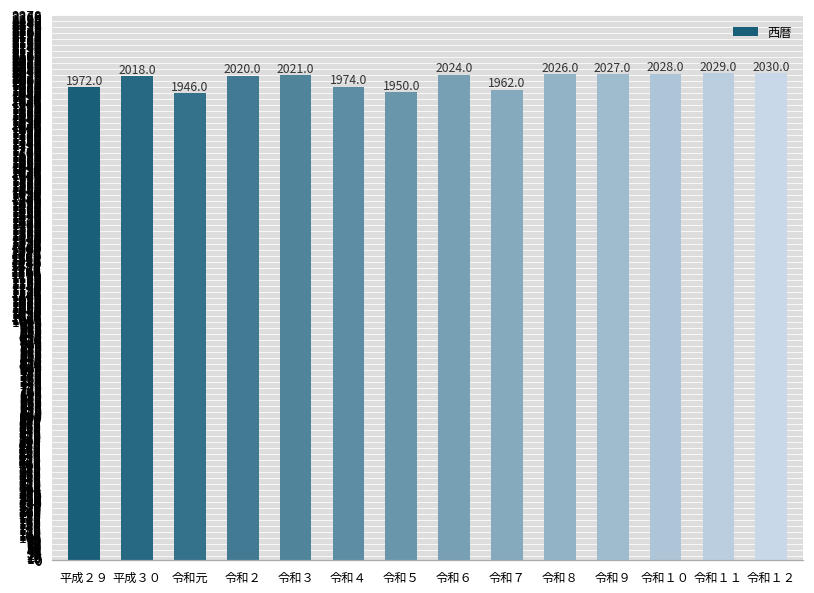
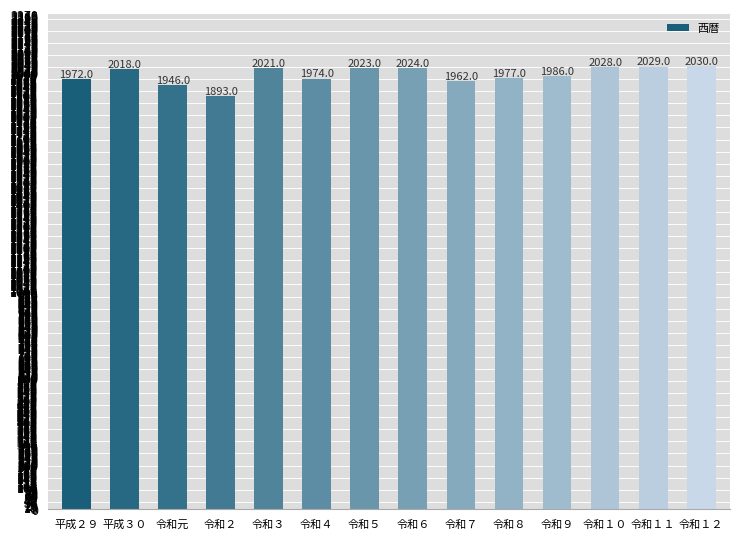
  {
    "平成２９": 1972.0,
    "平成３０": 2018.0,
    "令和元": 1946.0,
-   "令和２": 2020.0,
+   "令和２": 1893.0,
    "令和３": 2021.0,
    "令和４": 1974.0,
-   "令和５": 1950.0,
+   "令和５": 2023.0,
    "令和６": 2024.0,
    "令和７": 1962.0,
-   "令和８": 2026.0,
-   "令和９": 2027.0,
+   "令和８": 1977.0,
+   "令和９": 1986.0,
    "令和１０": 2028.0,
    "令和１１": 2029.0,
    "令和１２": 2030.0
  }
